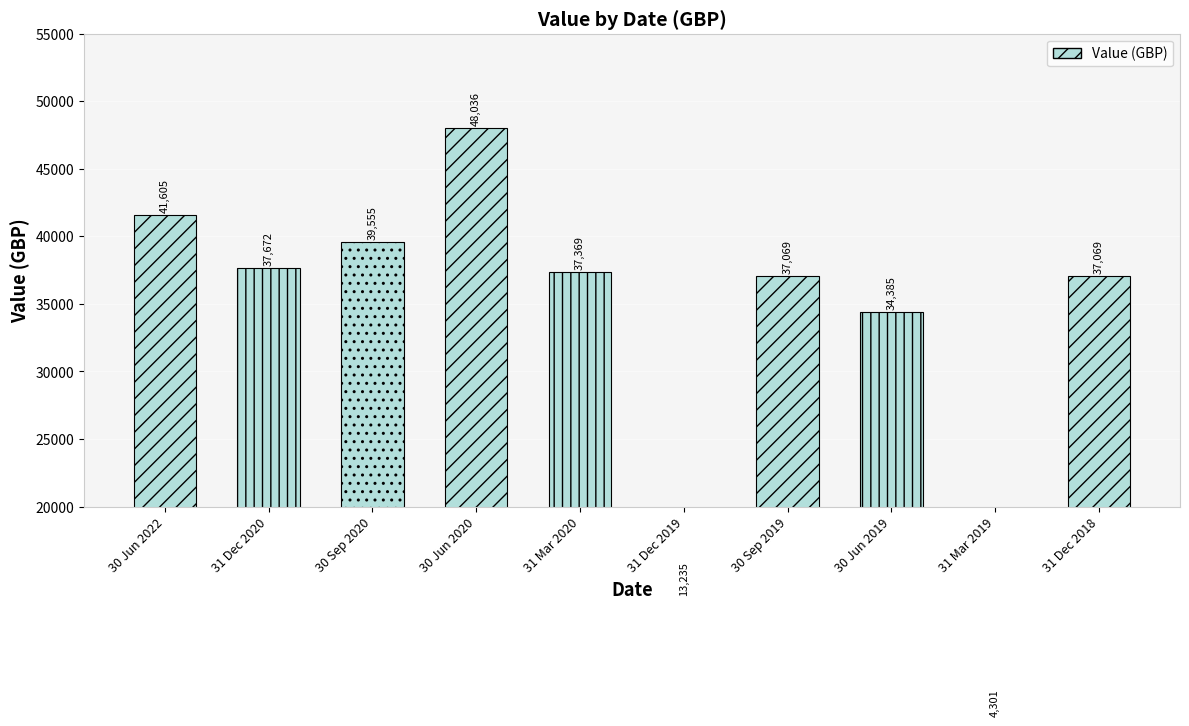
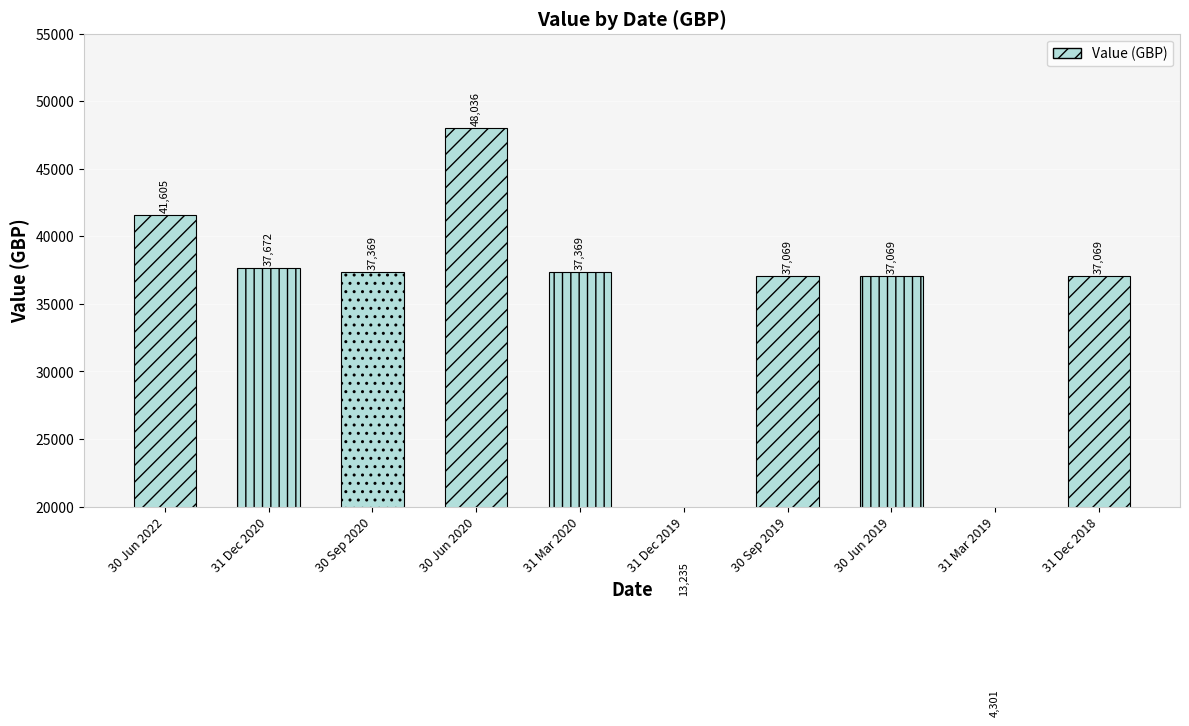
  {
    "30 Jun 2022": "41,605",
    "31 Dec 2020": "37,672",
-   "30 Sep 2020": "39,555",
+   "30 Sep 2020": "37,369",
    "30 Jun 2020": "48,036",
    "31 Mar 2020": "37,369",
    "30 Sep 2019": "37,069",
-   "30 Jun 2019": "34,385",
+   "30 Jun 2019": "37,069",
    "31 Dec 2018": "37,069"
  }
